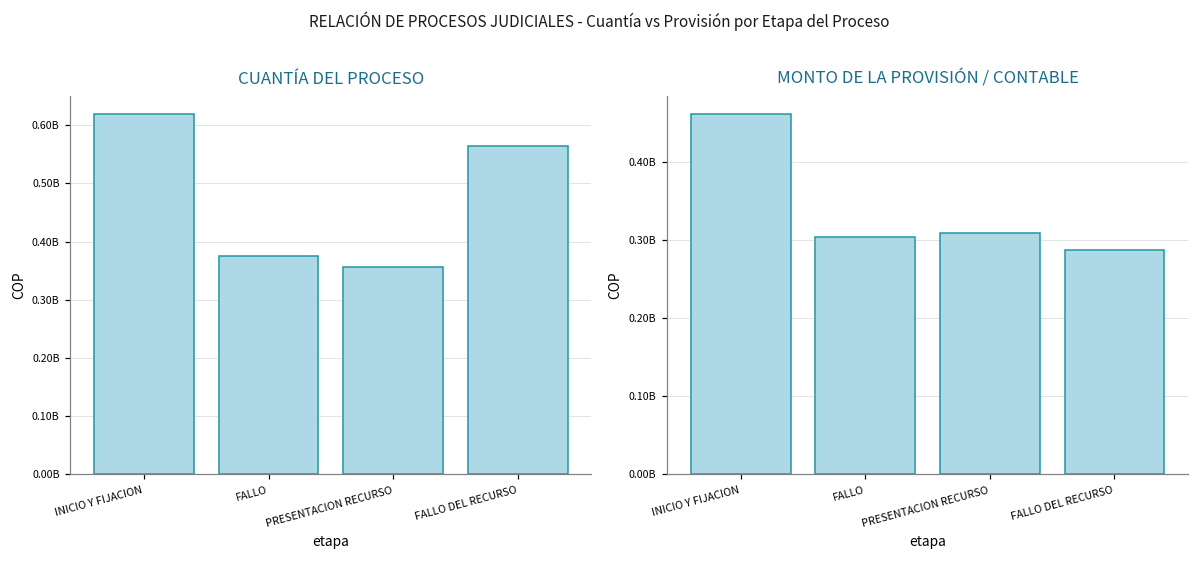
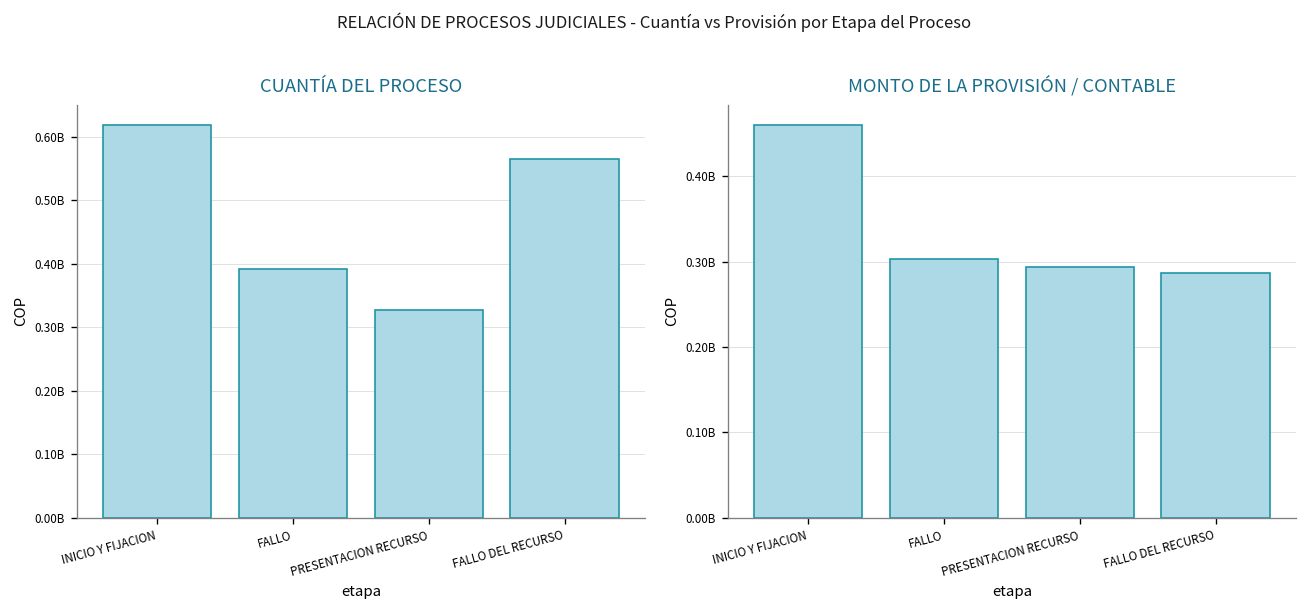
  {
    "CUANTÍA DEL PROCESO": {
      "INICIO Y FIJACION": 620000000,
-     "FALLO": 380000000,
-     "PRESENTACION RECURSO": 360000000,
+     "FALLO": 390000000,
+     "PRESENTACION RECURSO": 330000000,
      "FALLO DEL RECURSO": 560000000
    },
    "MONTO DE LA PROVISIÓN / CONTABLE": {
      "INICIO Y FIJACION": 460000000,
      "FALLO": 300000000,
-     "PRESENTACION RECURSO": 310000000,
+     "PRESENTACION RECURSO": 290000000,
      "FALLO DEL RECURSO": 290000000
    }
  }
